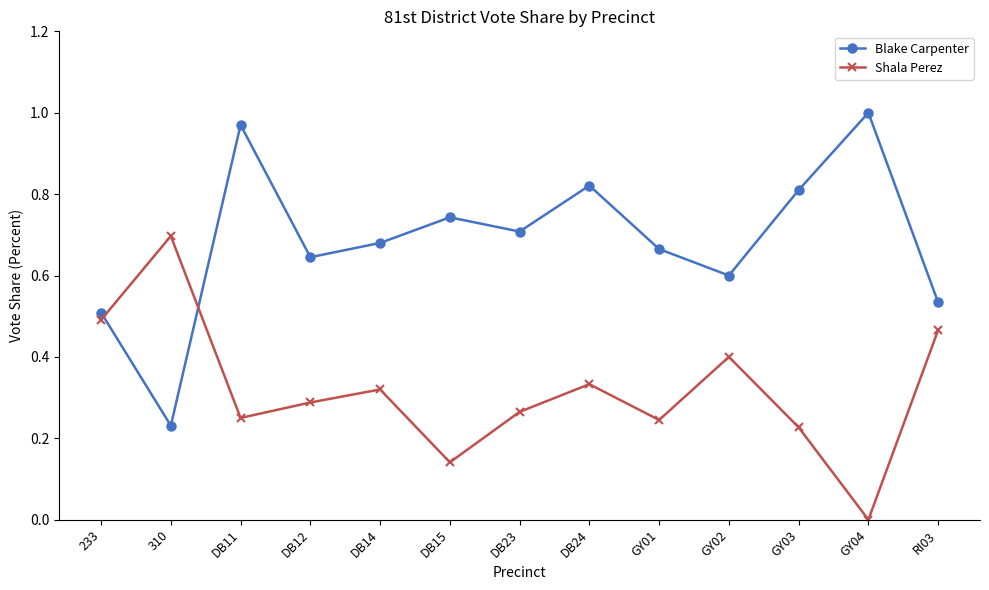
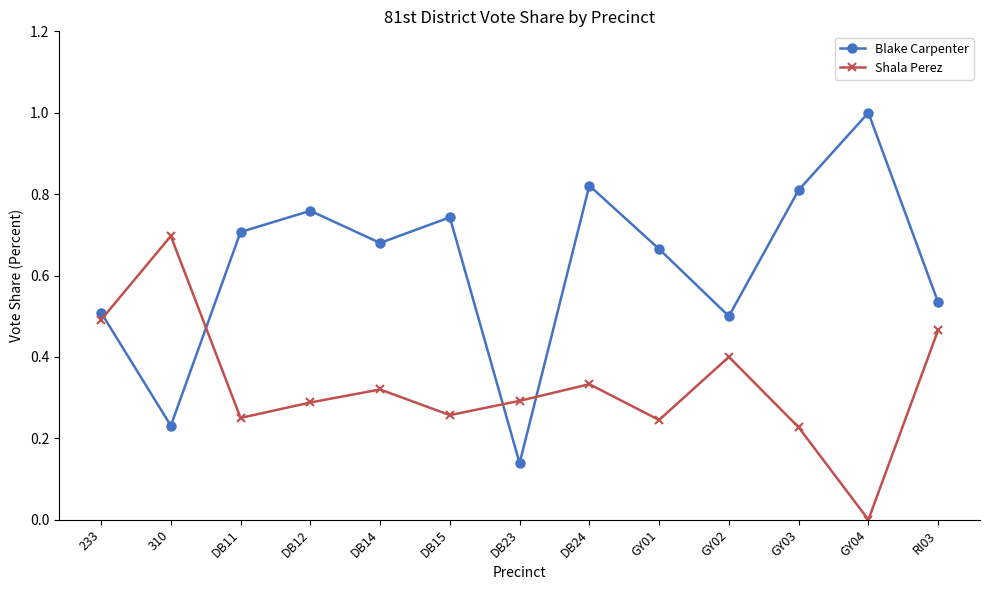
  {
    "Blake Carpenter": {
      "233": 0.51,
      "310": 0.23,
-     "DB11": 0.97,
-     "DB12": 0.65,
+     "DB11": 0.71,
+     "DB12": 0.76,
      "DB14": 0.68,
      "DB15": 0.74,
-     "DB23": 0.71,
+     "DB23": 0.14,
      "DB24": 0.82,
      "GY01": 0.67,
-     "GY02": 0.6,
+     "GY02": 0.5,
      "GY03": 0.81,
      "GY04": 1.00,
      "RI03": 0.53
    },
    "Shala Perez": {
      "233": 0.49,
      "310": 0.70,
      "DB11": 0.25,
      "DB12": 0.29,
      "DB14": 0.32,
-     "DB15": 0.14,
-     "DB23": 0.27,
+     "DB15": 0.26,
+     "DB23": 0.29,
      "DB24": 0.33,
      "GY01": 0.25,
      "GY02": 0.40,
      "GY03": 0.23,
      "GY04": 0.00,
      "RI03": 0.47
    }
  }
